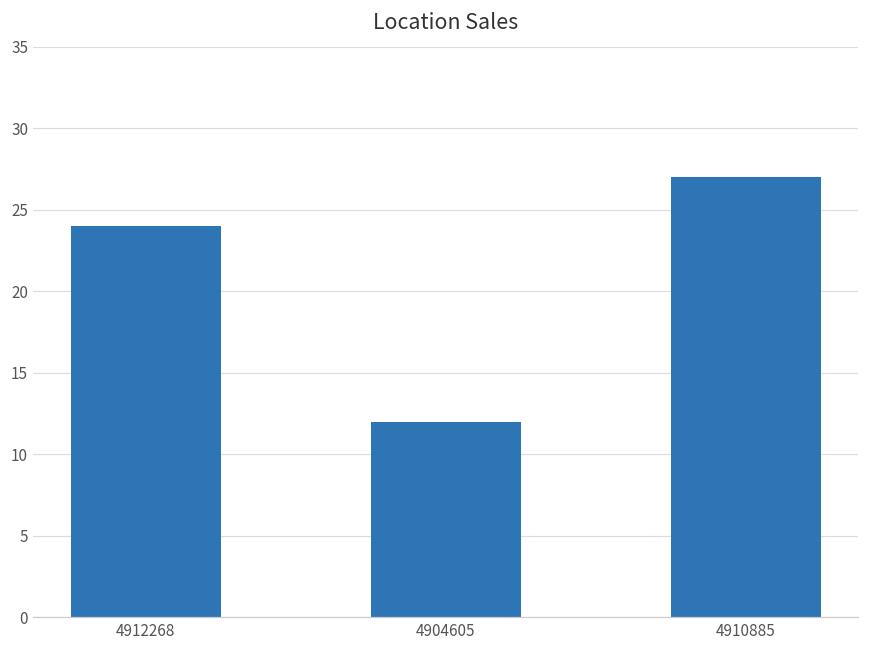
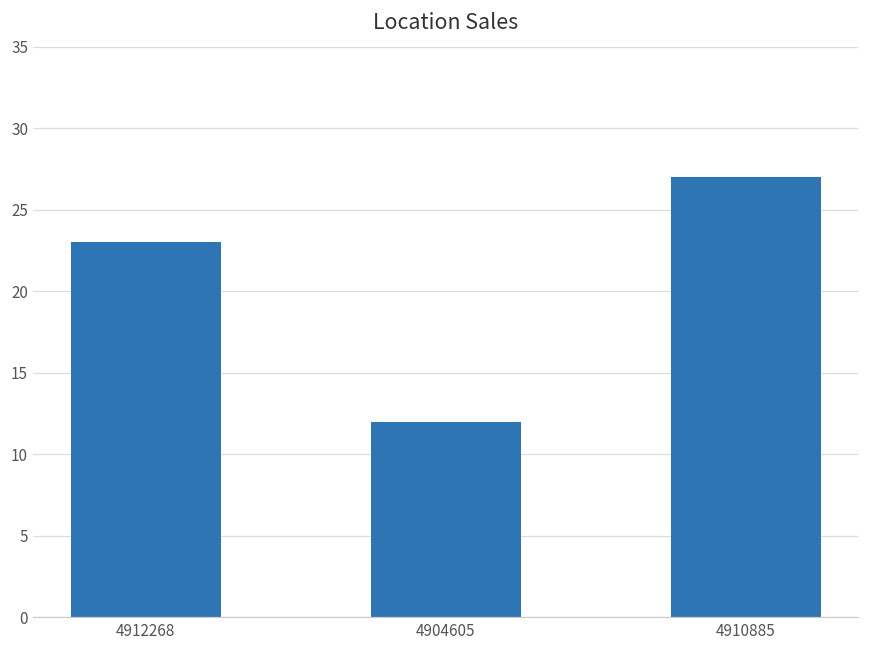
  {
-   "4912268": 24,
+   "4912268": 23,
    "4904605": 12,
    "4910885": 27
  }
